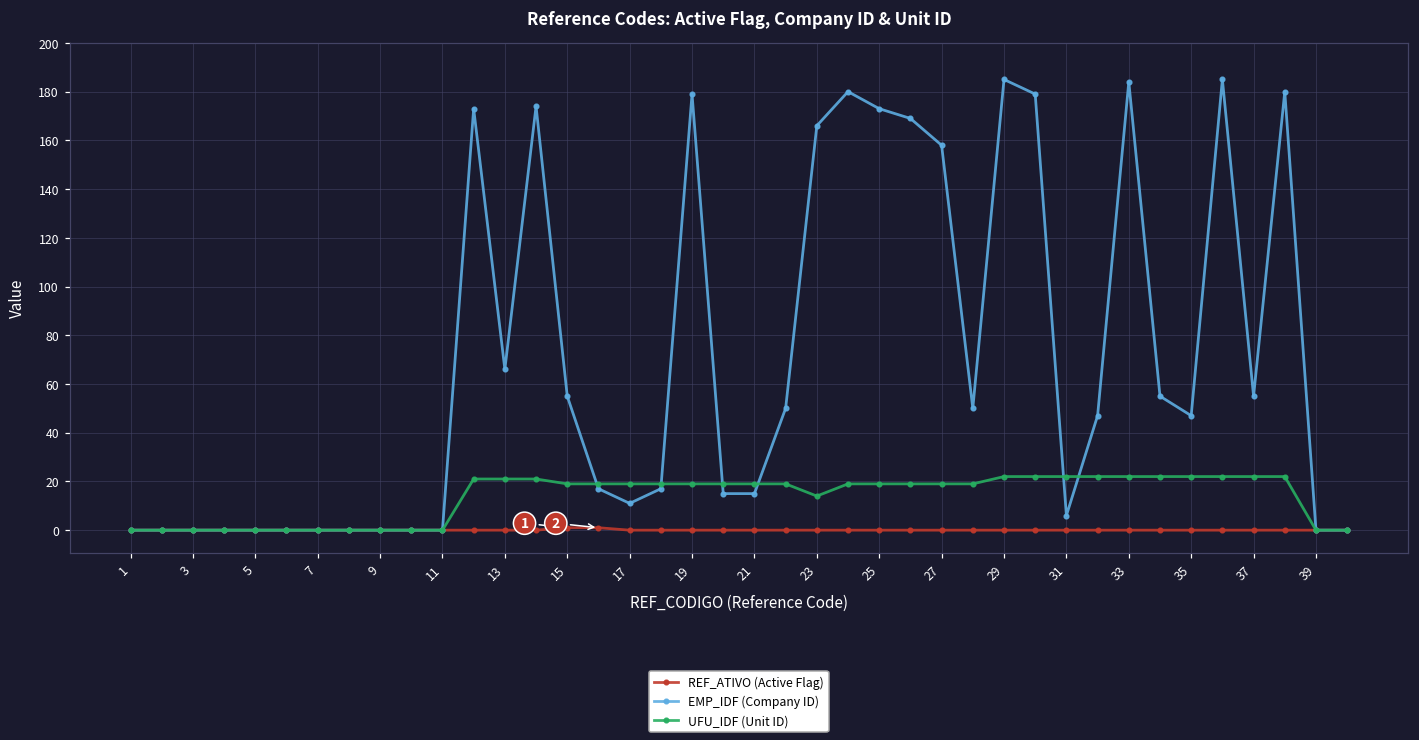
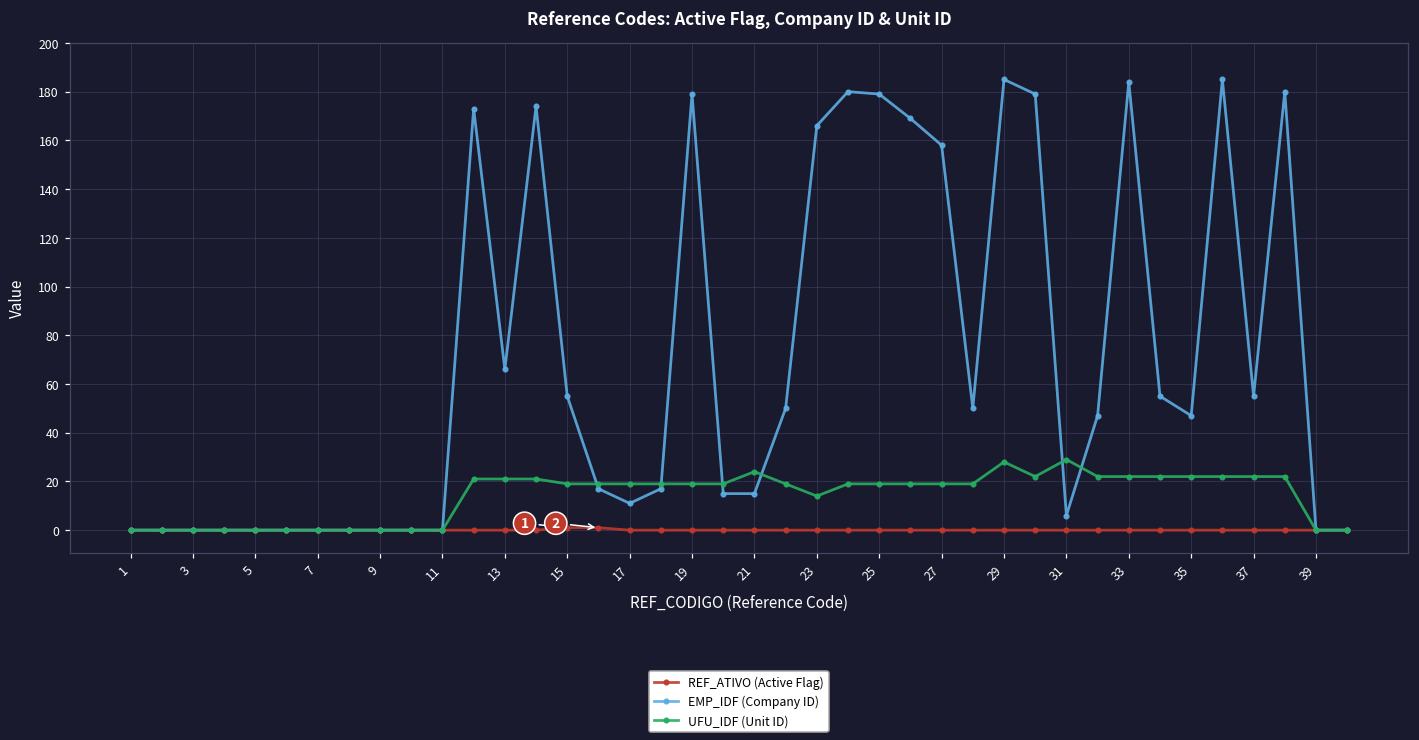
  {
    "REF_ATIVO (Active Flag)": {
      "13": 0,
      "17": 0,
      "19": 0,
      "21": 0,
      "23": 0,
      "25": 0,
      "27": 0,
      "29": 0,
      "31": 0,
      "33": 0,
      "35": 0,
      "37": 0
    },
    "EMP_IDF (Company ID)": {
      "13": 66,
      "15": 55,
      "17": 11,
      "19": 179,
      "21": 15,
      "23": 166,
-     "25": 173,
+     "25": 179,
      "27": 158,
      "29": 185,
      "31": 6,
      "33": 184,
      "35": 47,
      "37": 55
    },
    "UFU_IDF (Unit ID)": {
      "13": 21,
      "15": 19,
      "17": 19,
      "19": 19,
-     "21": 19,
+     "21": 24,
      "23": 14,
      "25": 19,
      "27": 19,
-     "29": 22,
-     "31": 22,
+     "29": 28,
+     "31": 29,
      "33": 22,
      "35": 22,
      "37": 22
    }
  }
